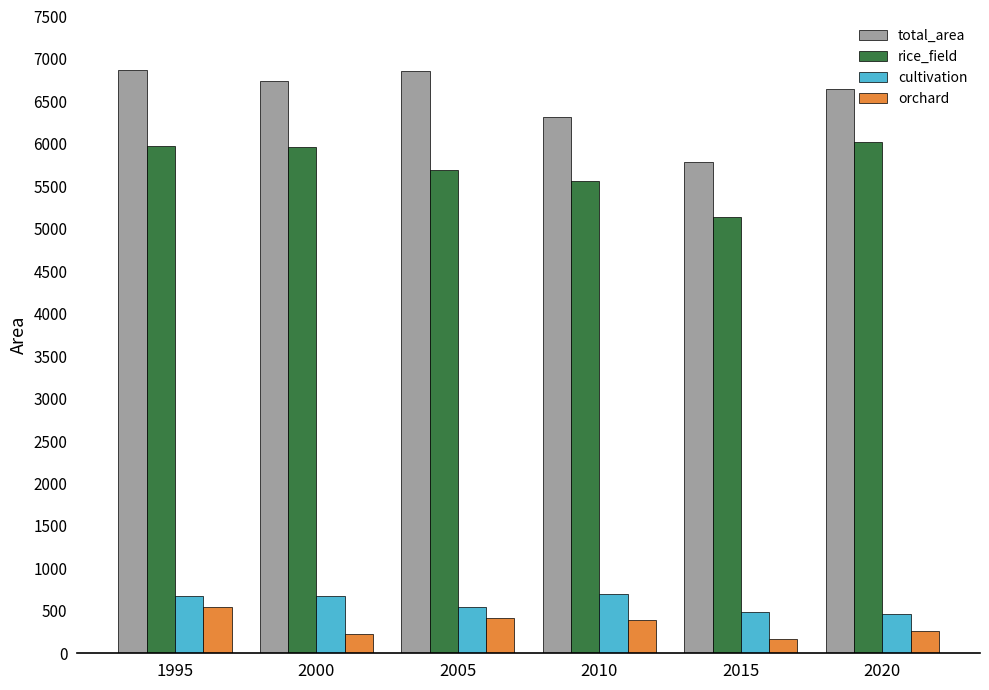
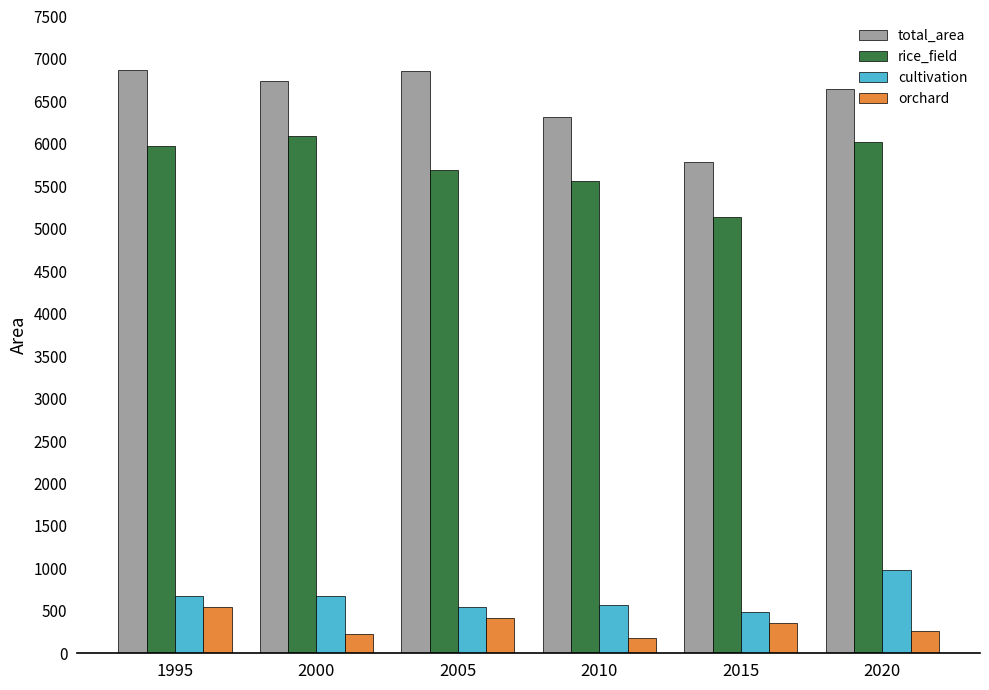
  {
    "total_area": {
      "1995": 6900,
      "2000": 6700,
      "2005": 6900,
      "2010": 6300,
      "2015": 5800,
      "2020": 6600
    },
    "rice_field": {
      "1995": 6000,
-     "2000": 6000,
+     "2000": 6100,
      "2005": 5700,
      "2010": 5600,
      "2015": 5100,
      "2020": 6000
    },
    "cultivation": {
      "1995": 700,
      "2000": 700,
      "2005": 500,
-     "2010": 700,
+     "2010": 600,
      "2015": 500,
-     "2020": 500
+     "2020": 1000
    },
    "orchard": {
      "1995": 500,
      "2000": 200,
      "2005": 400,
-     "2010": 400,
-     "2015": 200,
+     "2010": 200,
+     "2015": 400,
      "2020": 300
    }
  }
